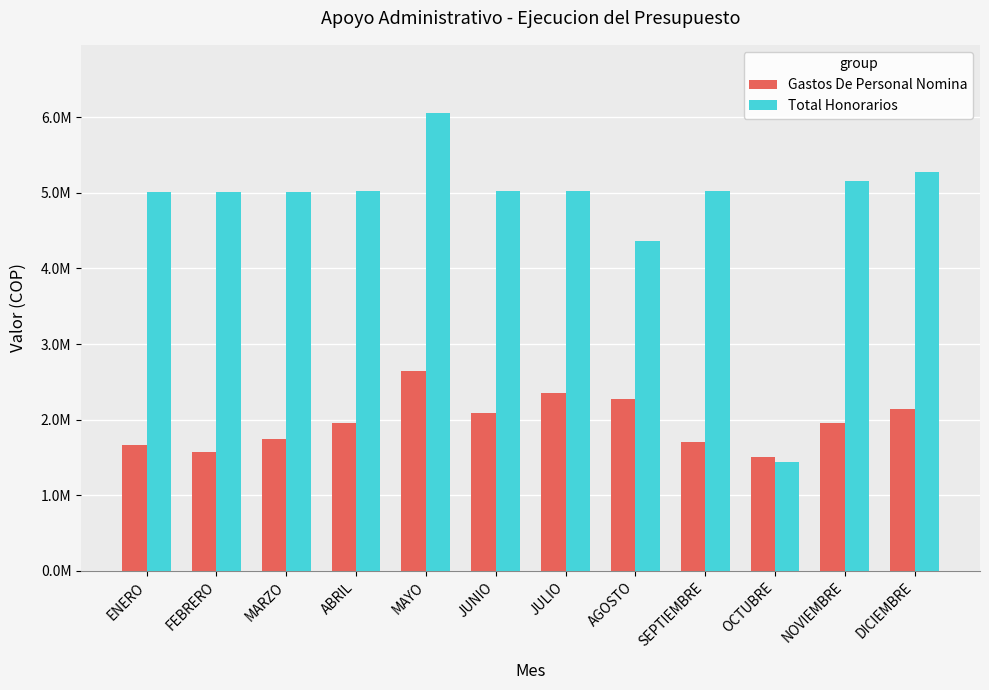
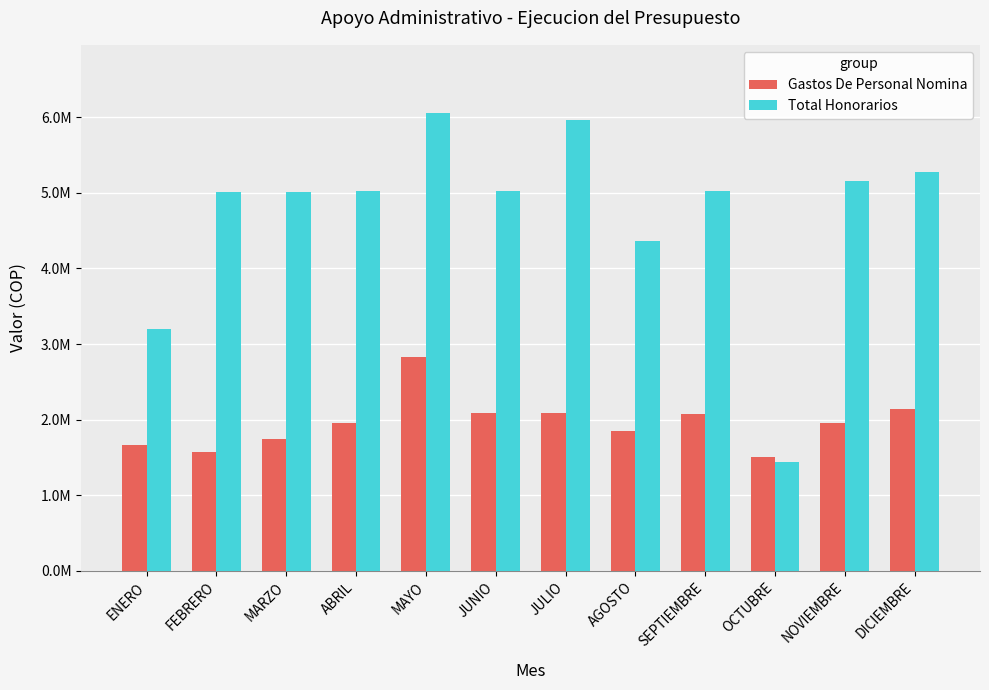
  {
    "Gastos De Personal Nomina": {
      "ENERO": 1700000,
      "FEBRERO": 1600000,
      "MARZO": 1700000,
      "ABRIL": 2000000,
-     "MAYO": 2600000,
+     "MAYO": 2800000,
      "JUNIO": 2100000,
-     "JULIO": 2400000,
-     "AGOSTO": 2300000,
-     "SEPTIEMBRE": 1700000,
+     "JULIO": 2100000,
+     "AGOSTO": 1800000,
+     "SEPTIEMBRE": 2100000,
      "OCTUBRE": 1500000,
      "NOVIEMBRE": 2000000,
      "DICIEMBRE": 2100000
    },
    "Total Honorarios": {
-     "ENERO": 5000000,
+     "ENERO": 3200000,
      "FEBRERO": 5000000,
      "MARZO": 5000000,
      "ABRIL": 5000000,
      "MAYO": 6000000,
      "JUNIO": 5000000,
-     "JULIO": 5000000,
+     "JULIO": 6000000,
      "AGOSTO": 4400000,
      "SEPTIEMBRE": 5000000,
      "OCTUBRE": 1400000,
      "NOVIEMBRE": 5200000,
      "DICIEMBRE": 5300000
    }
  }
